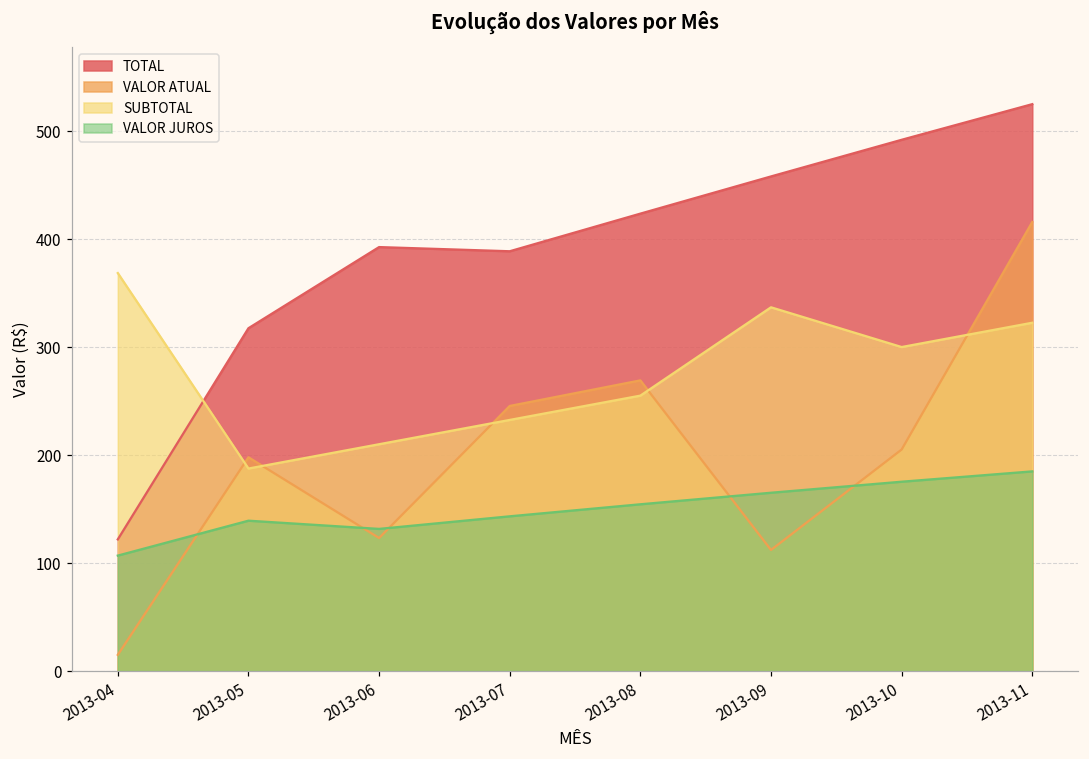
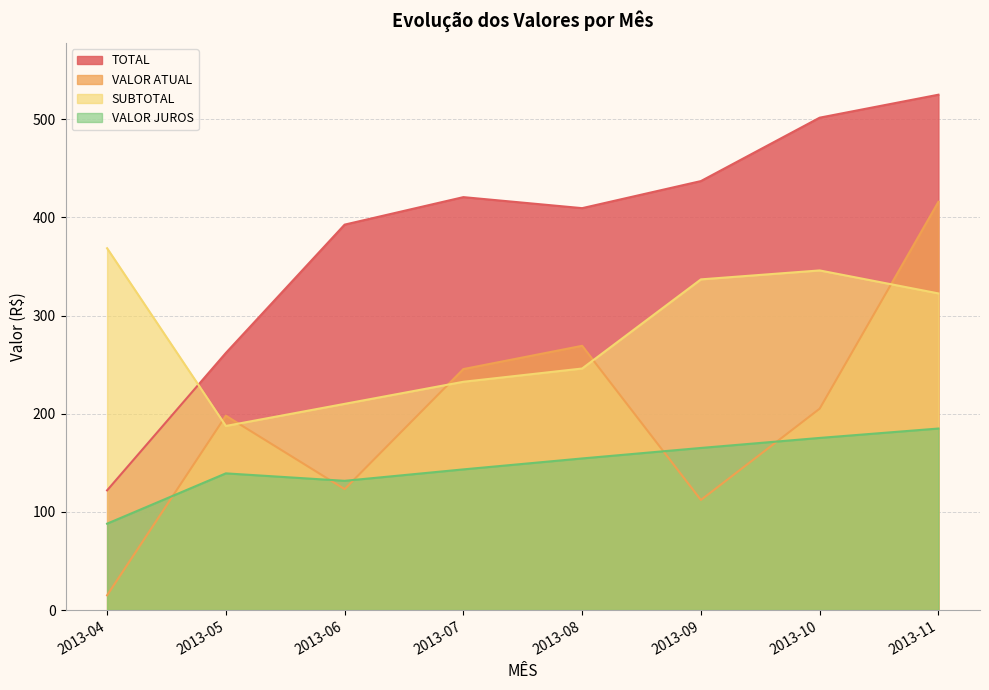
  {
    "TOTAL": {
      "2013-04": 120,
-     "2013-05": 320,
+     "2013-05": 260,
      "2013-06": 390,
-     "2013-07": 390,
-     "2013-08": 420,
-     "2013-09": 460,
-     "2013-10": 490,
+     "2013-07": 420,
+     "2013-08": 410,
+     "2013-09": 440,
+     "2013-10": 500,
      "2013-11": 520
    },
    "VALOR ATUAL": {
      "2013-04": 20,
      "2013-05": 200,
      "2013-06": 120,
      "2013-07": 250,
      "2013-08": 270,
      "2013-09": 110,
      "2013-10": 210,
      "2013-11": 420
    },
    "SUBTOTAL": {
      "2013-04": 370,
      "2013-05": 190,
      "2013-06": 210,
      "2013-07": 230,
-     "2013-08": 260,
+     "2013-08": 250,
      "2013-09": 340,
-     "2013-10": 300,
+     "2013-10": 350,
      "2013-11": 320
    },
    "VALOR JUROS": {
-     "2013-04": 110,
+     "2013-04": 90,
      "2013-05": 140,
      "2013-06": 130,
      "2013-07": 140,
      "2013-08": 150,
      "2013-09": 170,
      "2013-10": 180,
      "2013-11": 180
    }
  }
